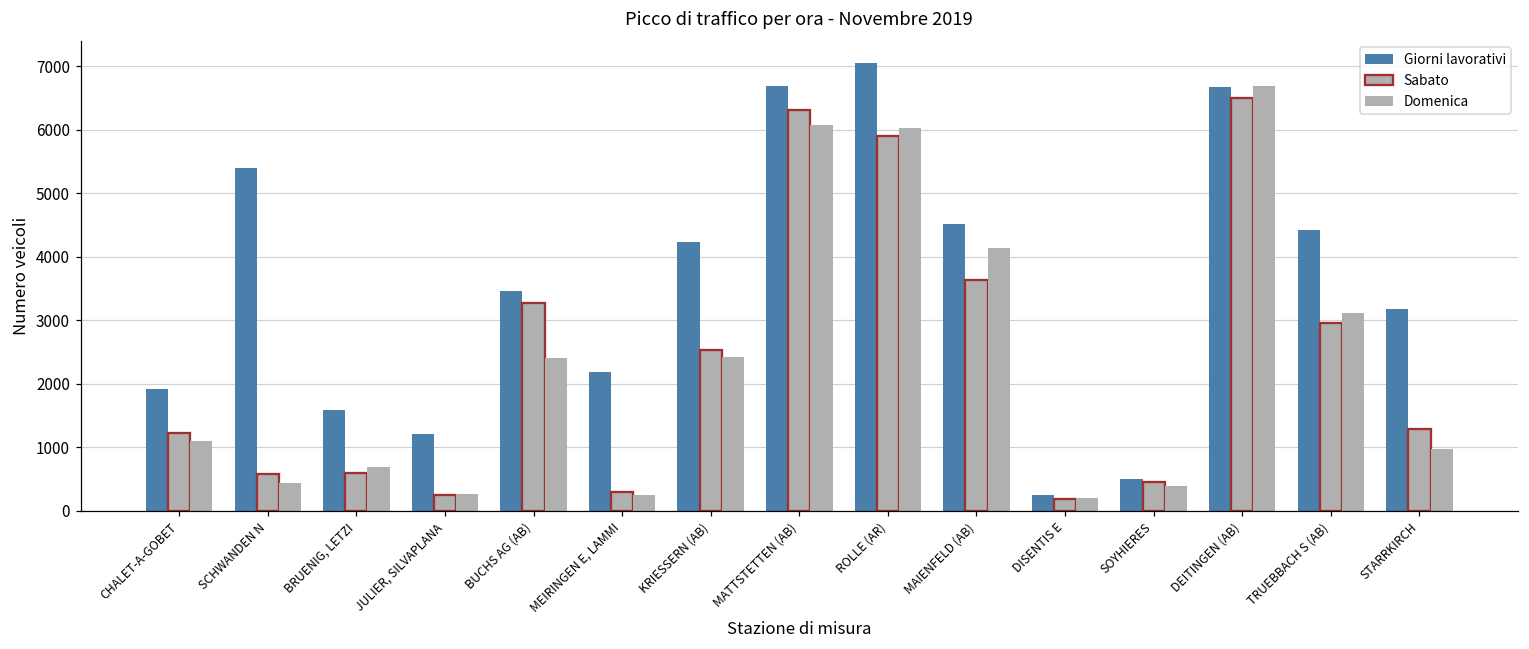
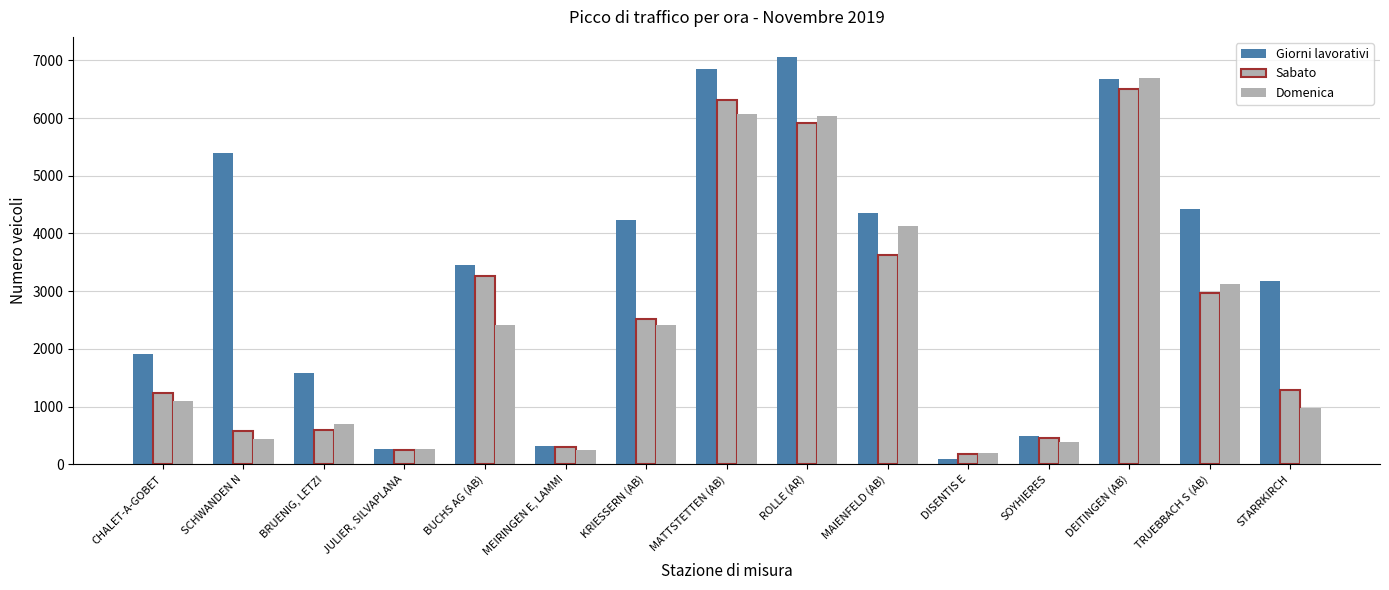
  {
    "Giorni lavorativi": {
      "CHALET-A-GOBET": 1900,
      "SCHWANDEN N": 5400,
      "BRUENIG, LETZI": 1600,
-     "JULIER, SILVAPLANA": 1200,
+     "JULIER, SILVAPLANA": 300,
      "BUCHS AG (AB)": 3500,
-     "MEIRINGEN E, LAMMI": 2200,
+     "MEIRINGEN E, LAMMI": 300,
      "KRIESSERN (AB)": 4200,
-     "MATTSTETTEN (AB)": 6700,
+     "MATTSTETTEN (AB)": 6900,
      "ROLLE (AR)": 7100,
-     "MAIENFELD (AB)": 4500,
-     "DISENTIS E": 200,
+     "MAIENFELD (AB)": 4400,
+     "DISENTIS E": 100,
      "SOYHIERES": 500,
      "DEITINGEN (AB)": 6700,
      "TRUEBBACH S (AB)": 4400,
      "STARRKIRCH": 3200
    }
  }
